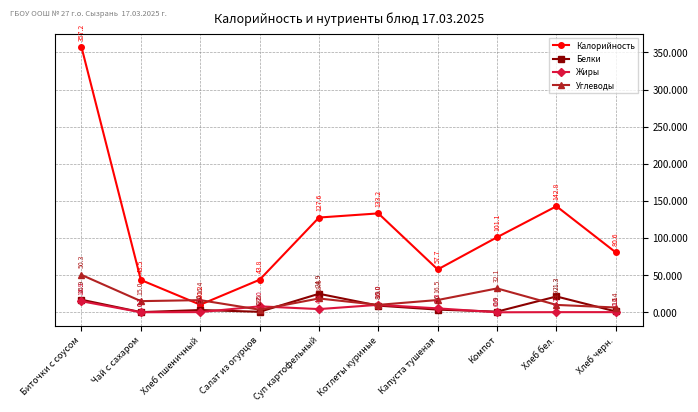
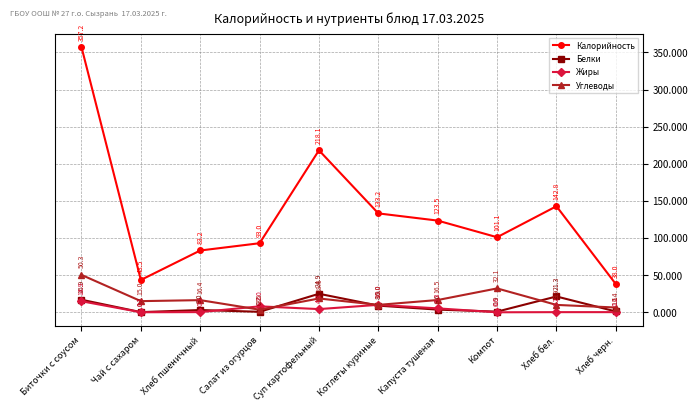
  {
    "Калорийность": {
      "Биточки с соусом": 357.2,
      "Чай с сахаром": 43.5,
-     "Хлеб пшеничный": 10.2,
-     "Салат из огурцов": 43.8,
-     "Суп картофельный": 127.6,
+     "Хлеб пшеничный": 83.2,
+     "Салат из огурцов": 93.0,
+     "Суп картофельный": 218.1,
      "Котлеты куриные": 133.2,
-     "Капуста тушеная": 57.7,
+     "Капуста тушеная": 123.5,
      "Компот": 101.1,
      "Хлеб бел.": 142.8,
-     "Хлеб черн.": 80.6
+     "Хлеб черн.": 38.0
    },
    "Белки": {
      "Хлеб бел.": 21.3
    }
  }
